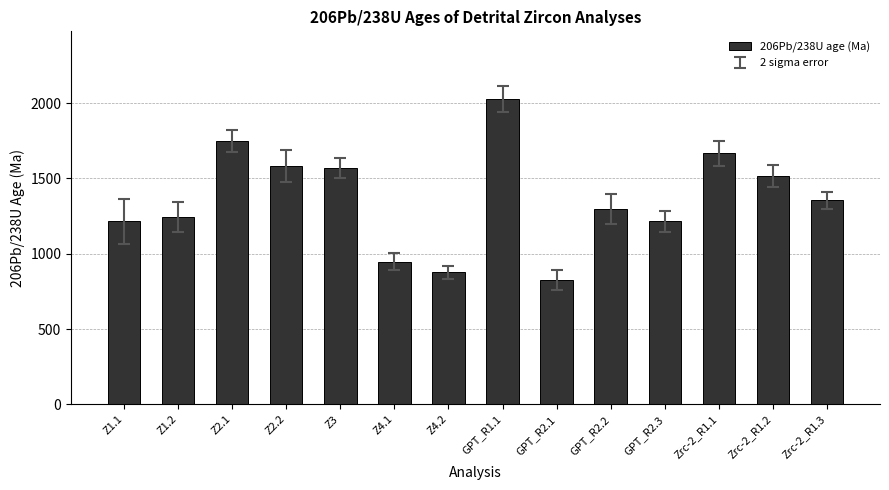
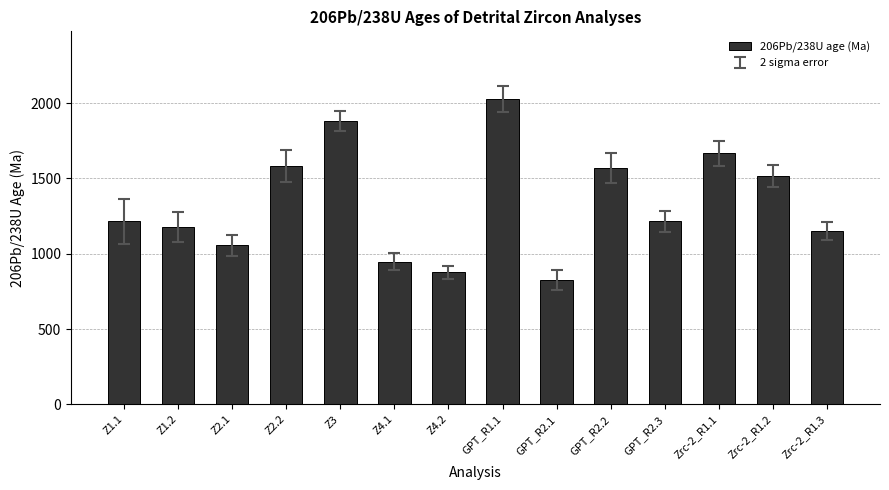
  {
    "206Pb/238U age (Ma)": {
      "Z1.1": 1220,
-     "Z1.2": 1240,
-     "Z2.1": 1750,
+     "Z1.2": 1180,
+     "Z2.1": 1060,
      "Z2.2": 1580,
-     "Z3": 1570,
+     "Z3": 1880,
      "Z4.1": 950,
      "Z4.2": 880,
      "GPT_R1.1": 2030,
      "GPT_R2.1": 820,
-     "GPT_R2.2": 1300,
+     "GPT_R2.2": 1570,
      "GPT_R2.3": 1220,
      "Zrc-2_R1.1": 1670,
      "Zrc-2_R1.2": 1510,
-     "Zrc-2_R1.3": 1350
+     "Zrc-2_R1.3": 1150
    }
  }
